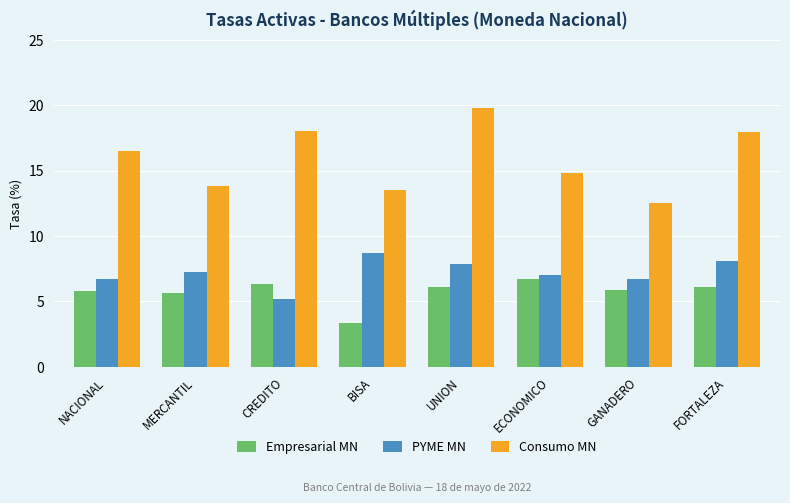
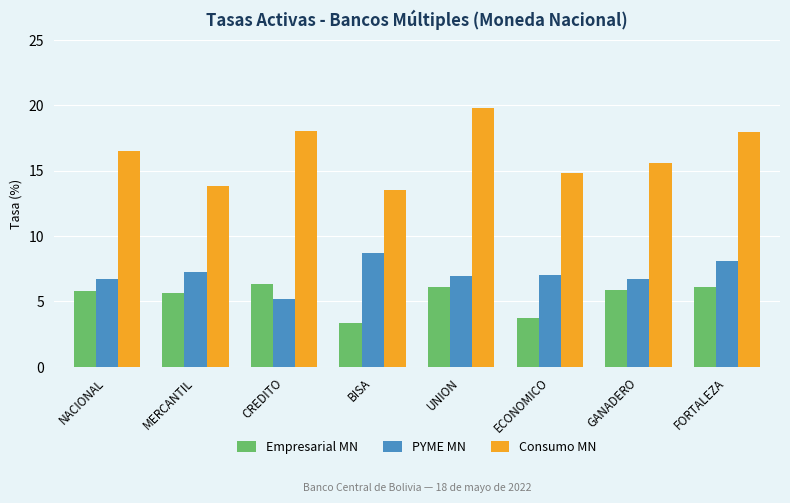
  {
    "Empresarial MN": {
      "NACIONAL": 5.8,
      "MERCANTIL": 5.7,
      "CREDITO": 6.4,
      "BISA": 3.3,
      "UNION": 6.1,
-     "ECONOMICO": 6.7,
+     "ECONOMICO": 3.8,
      "GANADERO": 5.9,
      "FORTALEZA": 6.1
    },
    "PYME MN": {
      "NACIONAL": 6.7,
      "MERCANTIL": 7.3,
      "CREDITO": 5.2,
      "BISA": 8.7,
-     "UNION": 7.9,
+     "UNION": 6.9,
      "ECONOMICO": 7.1,
      "GANADERO": 6.7,
      "FORTALEZA": 8.1
    },
    "Consumo MN": {
      "NACIONAL": 16.5,
      "MERCANTIL": 13.8,
      "CREDITO": 18.0,
      "BISA": 13.6,
      "UNION": 19.8,
      "ECONOMICO": 14.9,
-     "GANADERO": 12.5,
+     "GANADERO": 15.6,
      "FORTALEZA": 17.9
    }
  }
